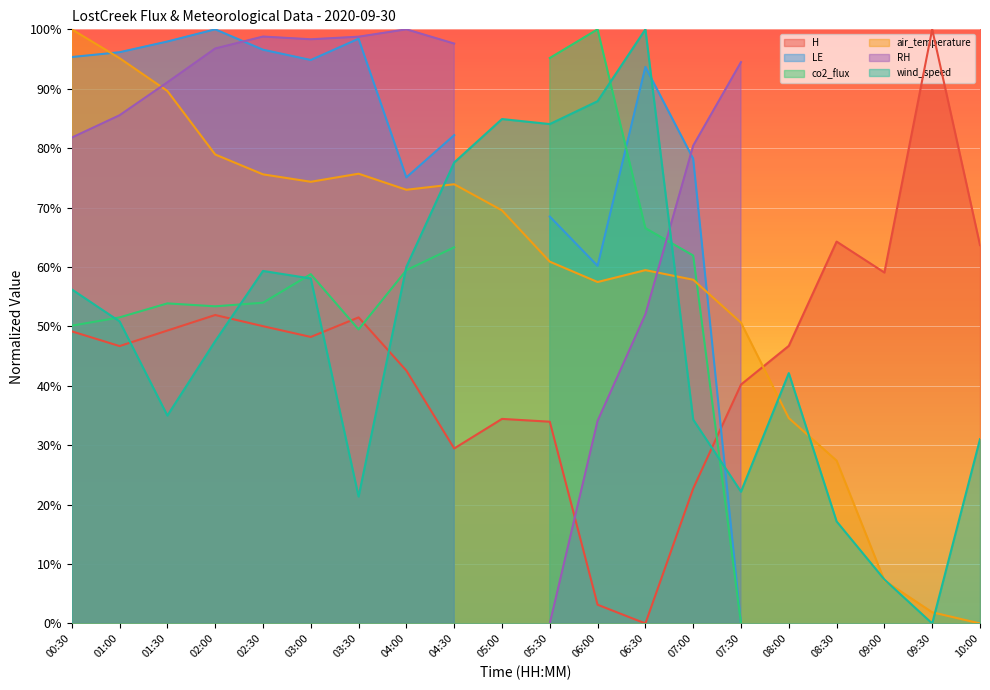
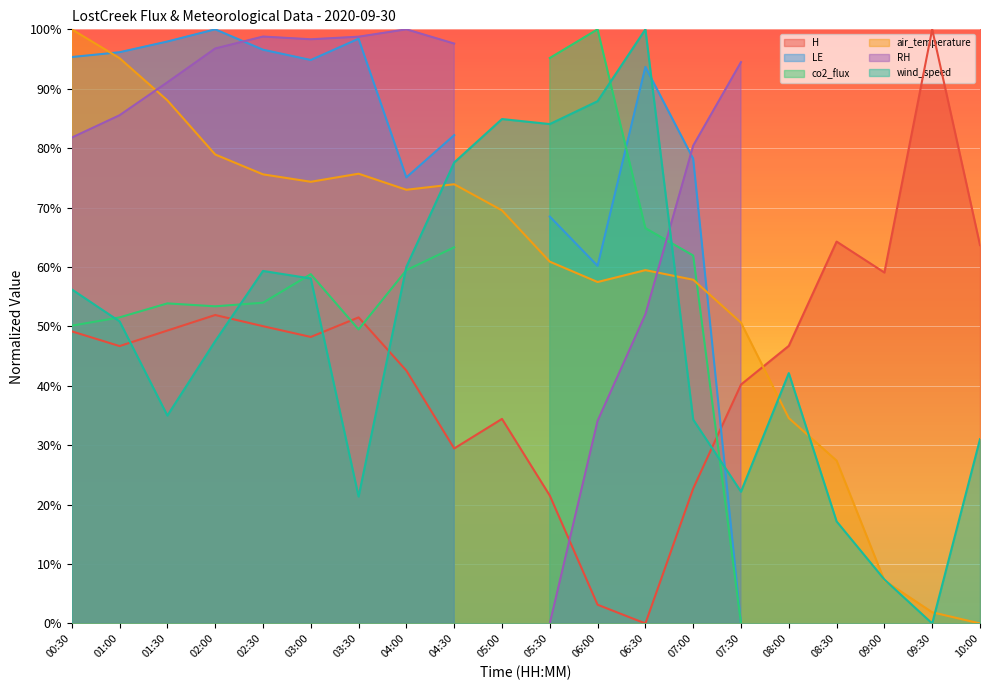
  {
    "H": {
      "00:30": "49%",
      "01:00": "47%",
      "01:30": "49%",
      "02:00": "52%",
      "02:30": "50%",
      "03:00": "48%",
      "03:30": "52%",
      "04:00": "43%",
      "04:30": "29%",
      "05:00": "34%",
-     "05:30": "34%",
+     "05:30": "22%",
      "06:00": "3%",
      "06:30": "0%",
      "07:00": "23%",
      "07:30": "40%",
      "08:00": "47%",
      "08:30": "64%",
      "09:00": "59%",
      "09:30": "100%",
      "10:00": "64%"
    },
    "air_temperature": {
      "00:30": "100%",
      "01:00": "95%",
-     "01:30": "90%",
+     "01:30": "88%",
      "02:00": "79%",
      "02:30": "76%",
      "03:00": "74%",
      "03:30": "76%",
      "04:00": "73%",
      "04:30": "74%",
      "05:00": "70%",
      "05:30": "61%",
      "06:00": "57%",
      "06:30": "59%",
      "07:00": "58%",
      "07:30": "51%",
      "08:00": "35%",
      "08:30": "27%",
      "09:30": "2%",
      "10:00": "0%"
    }
  }
